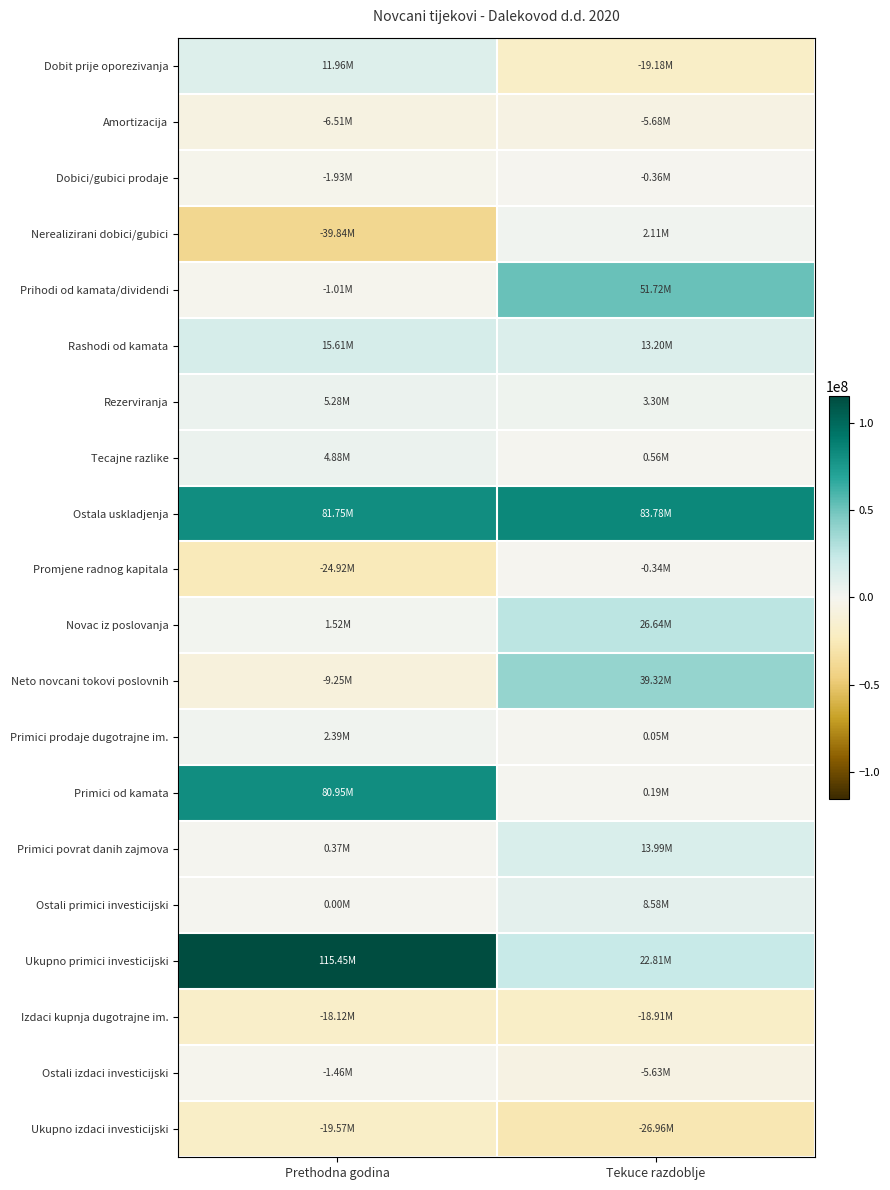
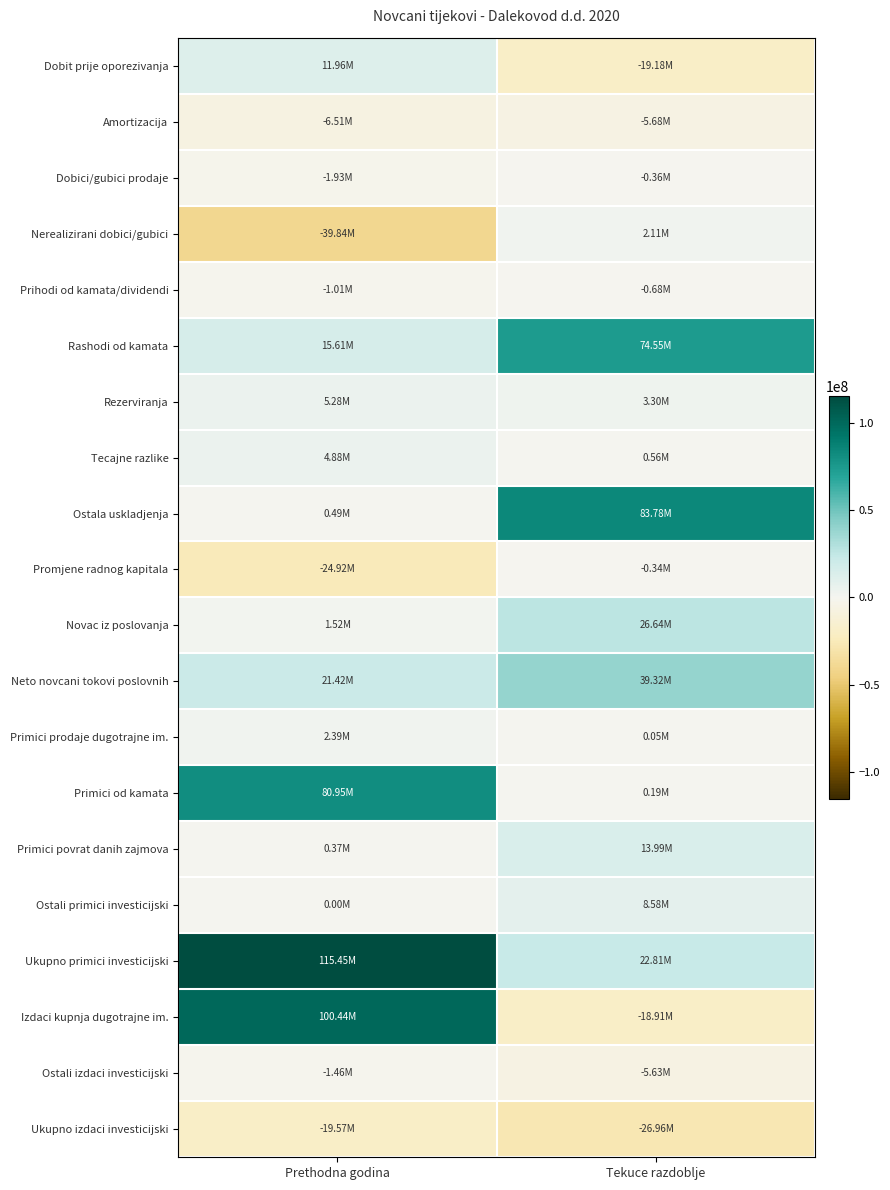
  {
    "Dobit prije oporezivanja": {
      "Prethodna godina": "11.96M",
      "Tekuce razdoblje": "-19.18M"
    },
    "Amortizacija": {
      "Prethodna godina": "-6.51M",
      "Tekuce razdoblje": "-5.68M"
    },
    "Dobici/gubici prodaje": {
      "Prethodna godina": "-1.93M",
      "Tekuce razdoblje": "-0.36M"
    },
    "Nerealizirani dobici/gubici": {
      "Prethodna godina": "-39.84M",
      "Tekuce razdoblje": "2.11M"
    },
    "Prihodi od kamata/dividendi": {
      "Prethodna godina": "-1.01M",
-     "Tekuce razdoblje": "51.72M"
+     "Tekuce razdoblje": "-0.68M"
    },
    "Rashodi od kamata": {
      "Prethodna godina": "15.61M",
-     "Tekuce razdoblje": "13.20M"
+     "Tekuce razdoblje": "74.55M"
    },
    "Rezerviranja": {
      "Prethodna godina": "5.28M",
      "Tekuce razdoblje": "3.30M"
    },
    "Tecajne razlike": {
      "Prethodna godina": "4.88M",
      "Tekuce razdoblje": "0.56M"
    },
    "Ostala uskladjenja": {
-     "Prethodna godina": "81.75M",
+     "Prethodna godina": "0.49M",
      "Tekuce razdoblje": "83.78M"
    },
    "Promjene radnog kapitala": {
      "Prethodna godina": "-24.92M",
      "Tekuce razdoblje": "-0.34M"
    },
    "Novac iz poslovanja": {
      "Prethodna godina": "1.52M",
      "Tekuce razdoblje": "26.64M"
    },
    "Neto novcani tokovi poslovnih": {
-     "Prethodna godina": "-9.25M",
+     "Prethodna godina": "21.42M",
      "Tekuce razdoblje": "39.32M"
    },
    "Primici prodaje dugotrajne im.": {
      "Prethodna godina": "2.39M",
      "Tekuce razdoblje": "0.05M"
    },
    "Primici od kamata": {
      "Prethodna godina": "80.95M",
      "Tekuce razdoblje": "0.19M"
    },
    "Primici povrat danih zajmova": {
      "Prethodna godina": "0.37M",
      "Tekuce razdoblje": "13.99M"
    },
    "Ostali primici investicijski": {
      "Prethodna godina": "0.00M",
      "Tekuce razdoblje": "8.58M"
    },
    "Ukupno primici investicijski": {
      "Prethodna godina": "115.45M",
      "Tekuce razdoblje": "22.81M"
    },
    "Izdaci kupnja dugotrajne im.": {
-     "Prethodna godina": "-18.12M",
+     "Prethodna godina": "100.44M",
      "Tekuce razdoblje": "-18.91M"
    },
    "Ostali izdaci investicijski": {
      "Prethodna godina": "-1.46M",
      "Tekuce razdoblje": "-5.63M"
    },
    "Ukupno izdaci investicijski": {
      "Prethodna godina": "-19.57M",
      "Tekuce razdoblje": "-26.96M"
    }
  }
